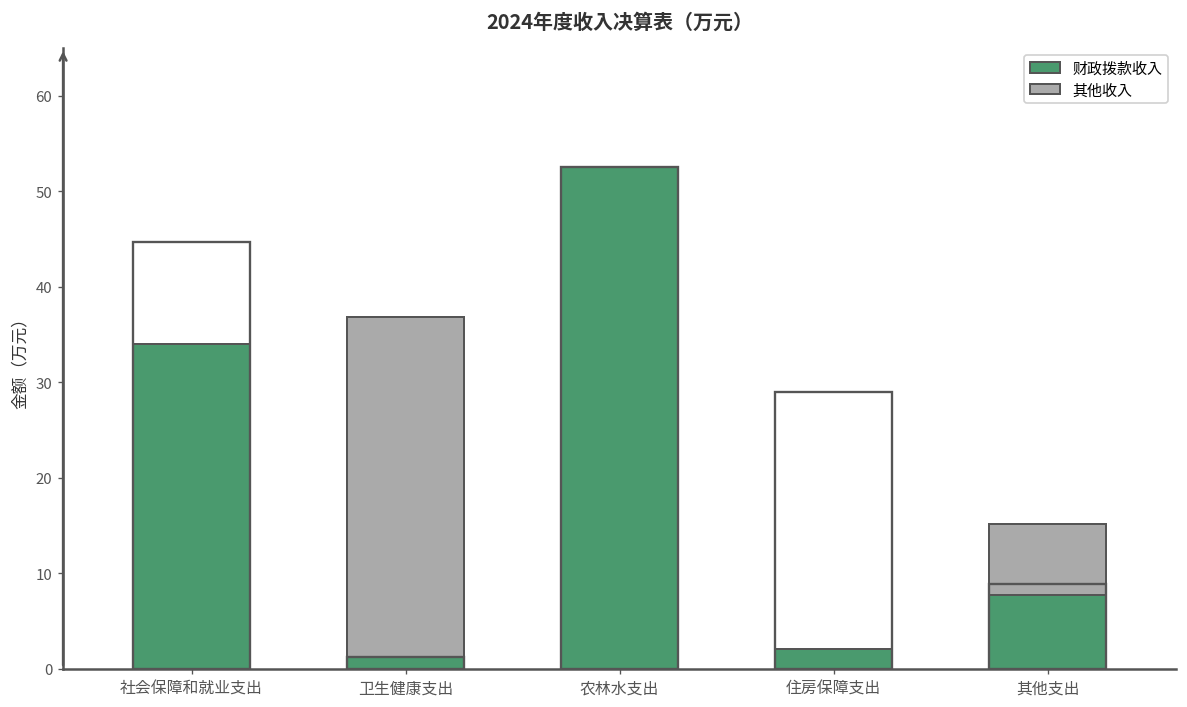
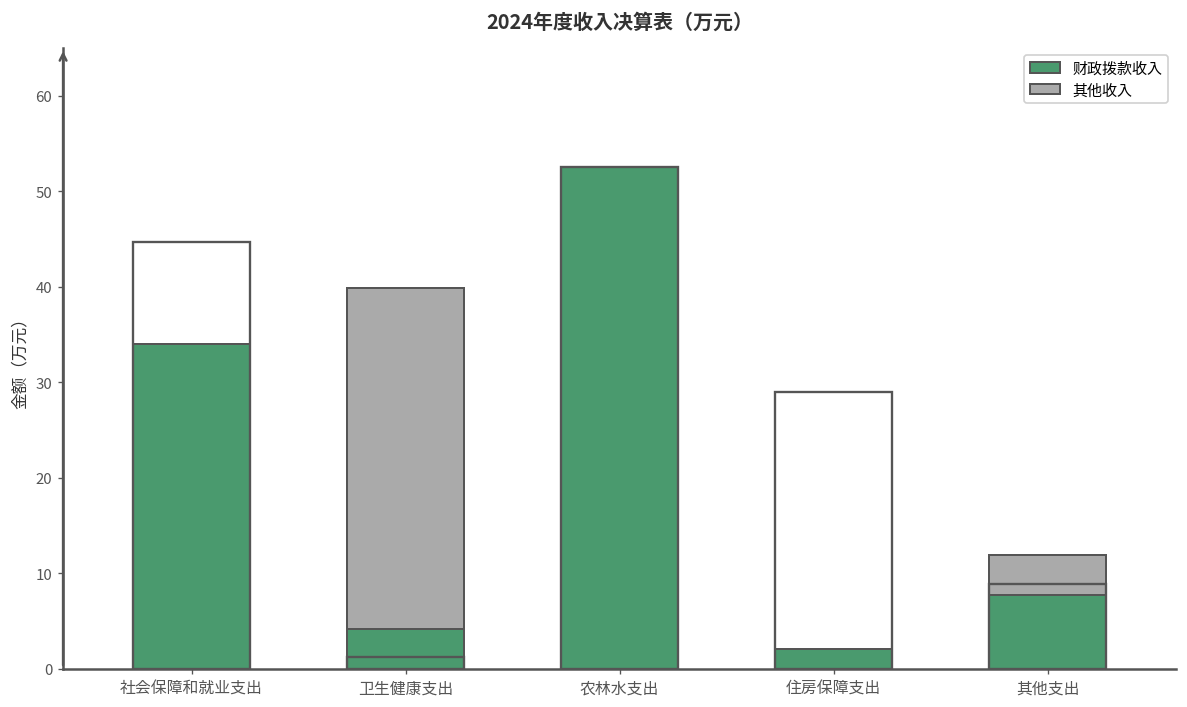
  {
    "财政拨款收入": {
      "社会保障和就业支出": 34,
-     "卫生健康支出": 1,
+     "卫生健康支出": 4,
      "农林水支出": 52,
      "住房保障支出": 2,
      "其他支出": 8
    },
    "其他收入": {
      "社会保障和就业支出": 0,
      "卫生健康支出": 36,
      "农林水支出": 0,
      "住房保障支出": 0,
-     "其他支出": 7
+     "其他支出": 4
    }
  }
